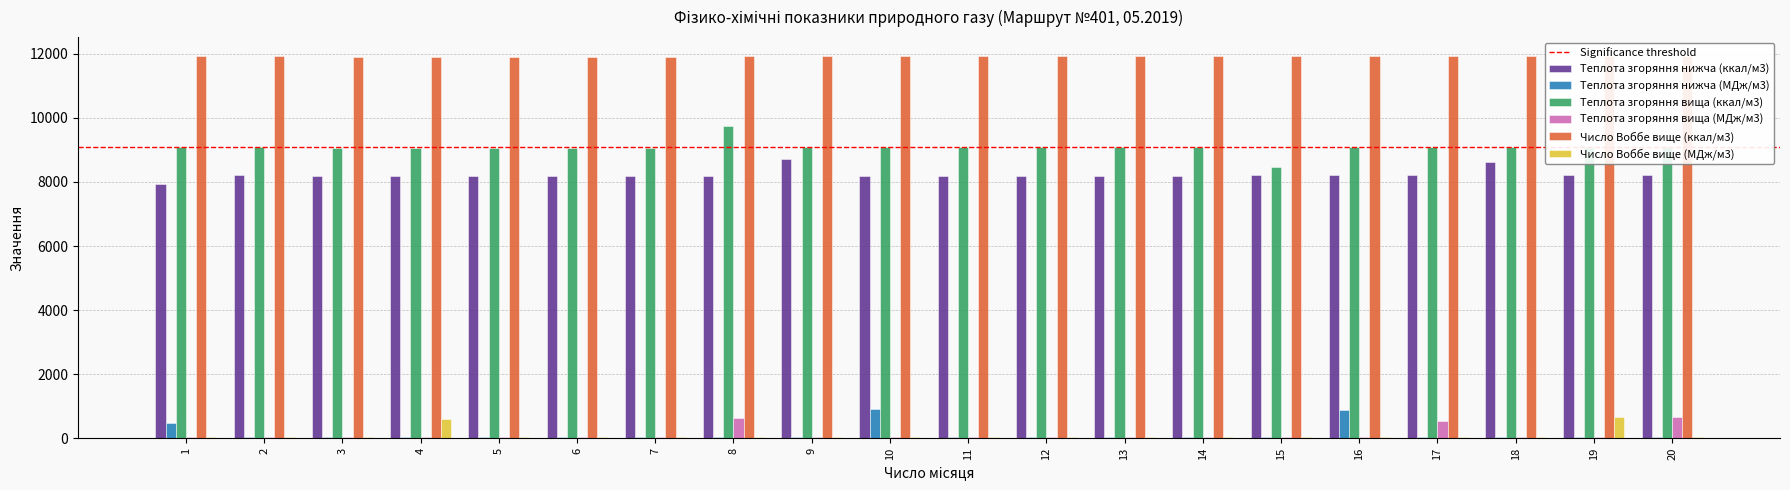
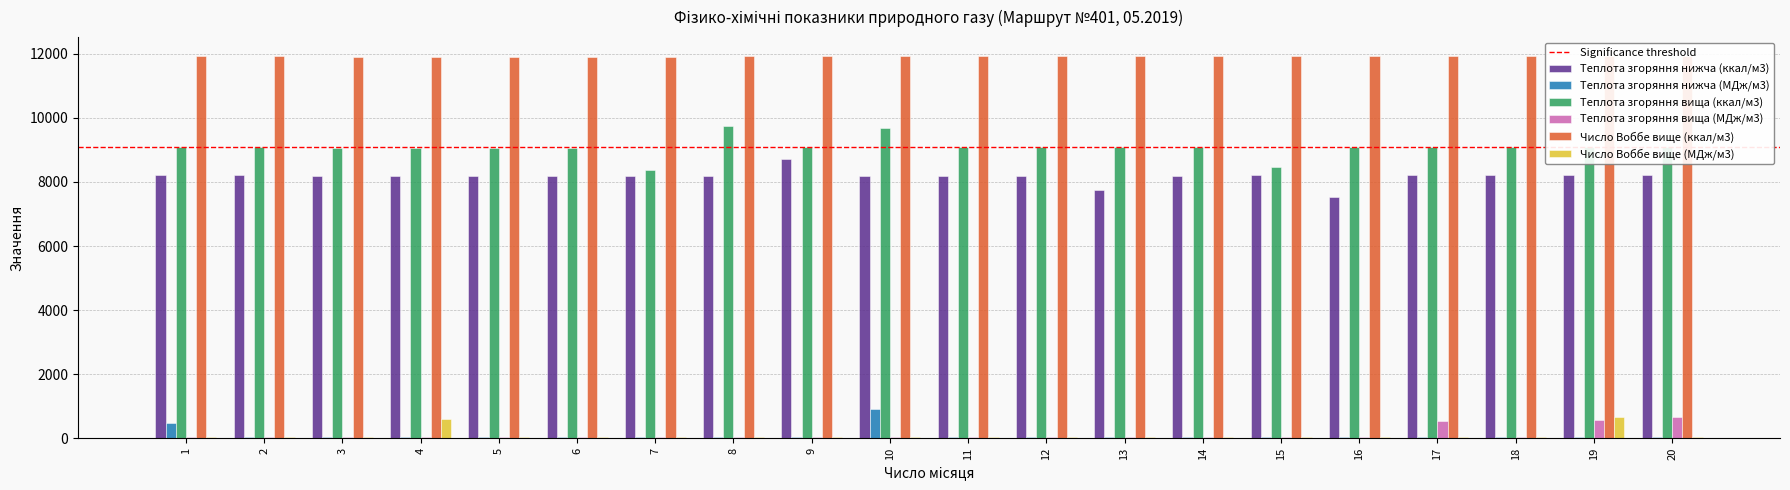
  {
    "Теплота згоряння нижча (ккал/м3)": {
-     "1": 7900,
+     "1": 8200,
      "2": 8200,
      "3": 8200,
      "4": 8200,
      "5": 8200,
      "6": 8200,
      "7": 8200,
      "8": 8200,
      "9": 8700,
      "10": 8200,
      "11": 8200,
      "12": 8200,
-     "13": 8200,
+     "13": 7800,
      "14": 8200,
      "15": 8200,
-     "16": 8200,
+     "16": 7500,
      "17": 8200,
-     "18": 8600,
+     "18": 8200,
      "19": 8200,
      "20": 8200
    },
    "Теплота згоряння нижча (МДж/м3)": {
      "1": 500,
      "10": 900,
-     "16": 900
+     "16": 0
    },
    "Теплота згоряння вища (ккал/м3)": {
      "1": 9100,
      "2": 9100,
      "3": 9100,
      "4": 9100,
      "5": 9100,
      "6": 9100,
-     "7": 9100,
+     "7": 8400,
      "8": 9700,
      "9": 9100,
-     "10": 9100,
+     "10": 9700,
      "11": 9100,
      "12": 9100,
      "13": 9100,
      "14": 9100,
      "15": 8500,
      "16": 9100,
      "17": 9100,
      "18": 9100
    },
    "Теплота згоряння вища (МДж/м3)": {
-     "8": 600,
+     "8": 0,
      "17": 500,
-     "19": 0,
+     "19": 600,
      "20": 700
    },
    "Число Воббе вище (ккал/м3)": {
      "1": 11900,
      "2": 11900,
      "3": 11900,
      "4": 11900,
      "5": 11900,
      "6": 11900,
      "7": 11900,
      "8": 11900,
      "9": 11900,
      "10": 11900,
      "11": 11900,
      "12": 11900,
      "13": 11900,
      "14": 11900,
      "15": 11900,
      "16": 11900,
      "17": 11900,
      "18": 11900
    },
    "Число Воббе вище (МДж/м3)": {
      "4": 600,
      "19": 700
    }
  }
